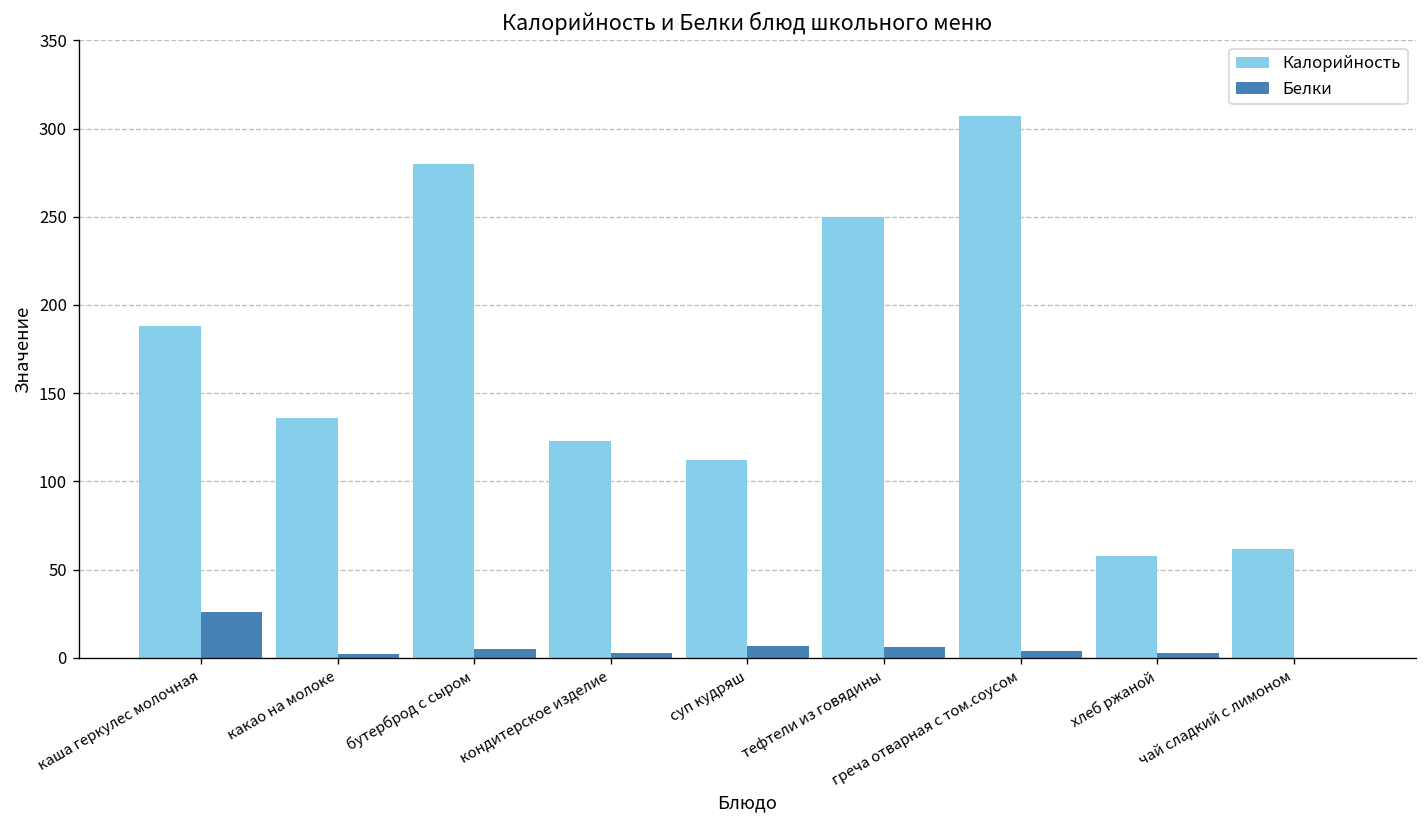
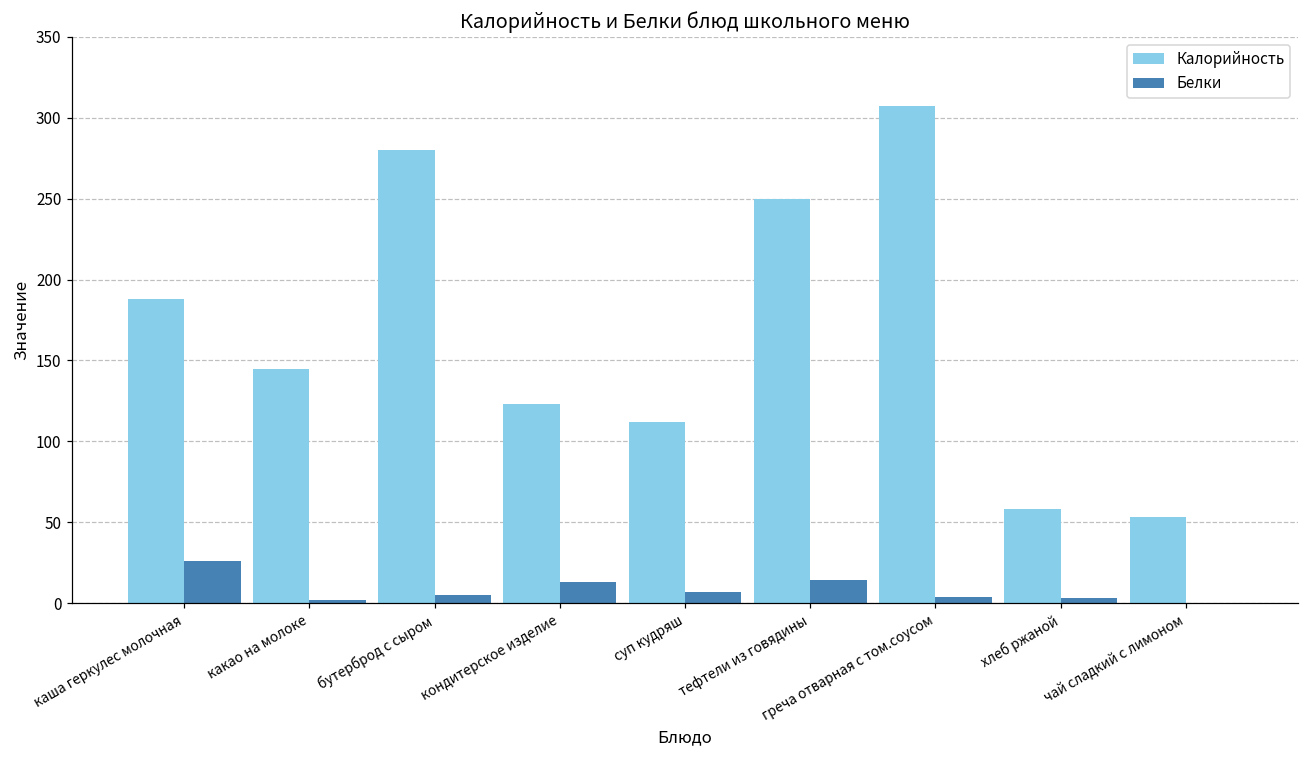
  {
    "Калорийность": {
      "каша геркулес молочная": 188,
-     "какао на молоке": 136,
+     "какао на молоке": 145,
      "бутерброд с сыром": 280,
      "кондитерское изделие": 123,
      "суп кудряш": 112,
      "тефтели из говядины": 250,
      "греча отварная с том.соусом": 307,
      "хлеб ржаной": 58,
-     "чай сладкий с лимоном": 62
+     "чай сладкий с лимоном": 53
    },
    "Белки": {
      "каша геркулес молочная": 26,
      "какао на молоке": 2,
      "бутерброд с сыром": 5,
-     "кондитерское изделие": 3,
+     "кондитерское изделие": 13,
      "суп кудряш": 7,
-     "тефтели из говядины": 6,
+     "тефтели из говядины": 14,
      "греча отварная с том.соусом": 4,
      "хлеб ржаной": 3,
      "чай сладкий с лимоном": 0
    }
  }
